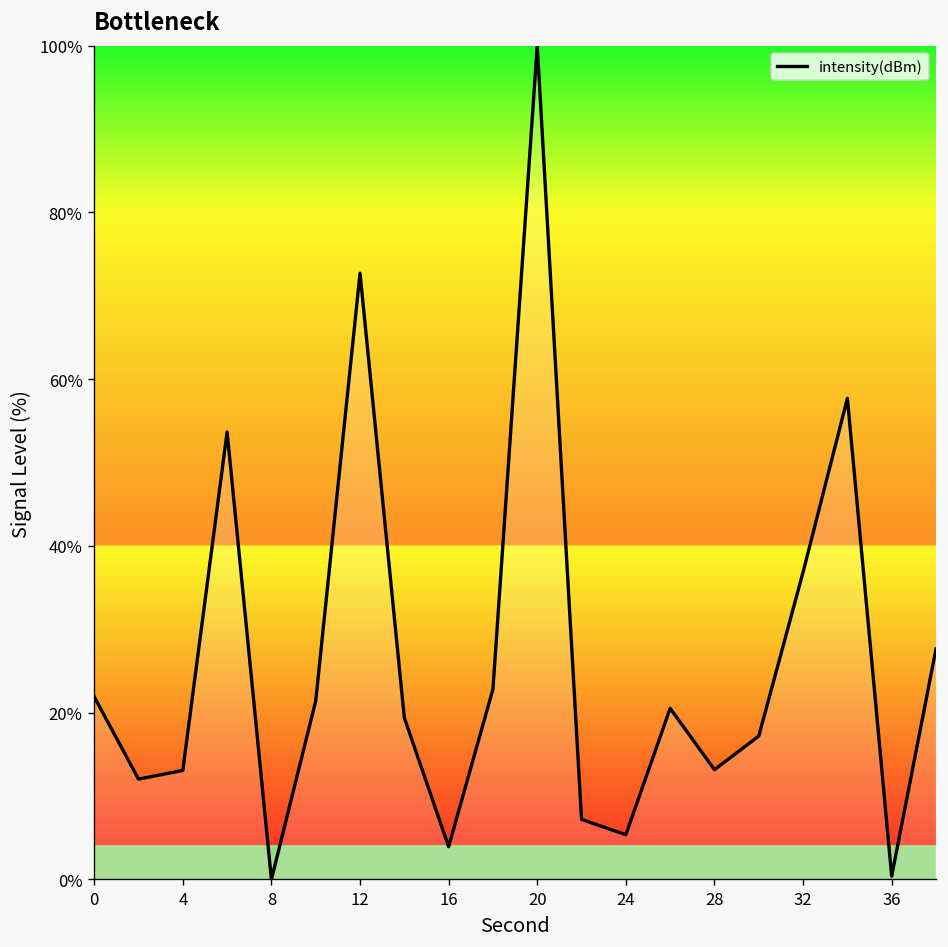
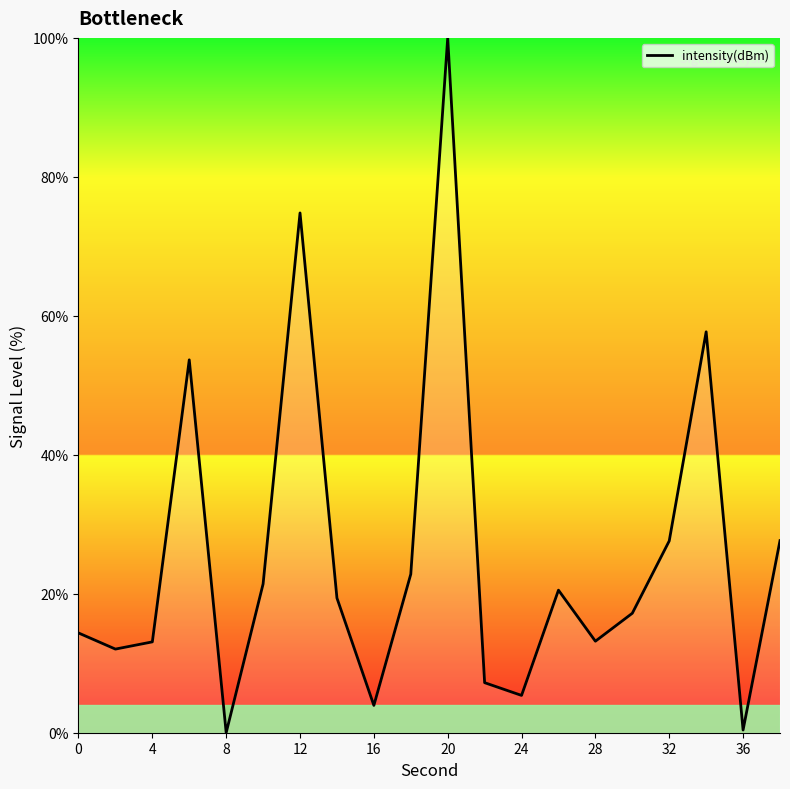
  {
-   "0": "22%",
+   "0": "14%",
    "4": "13%",
-   "12": "73%",
+   "12": "75%",
    "20": "100%",
    "24": "5%",
    "28": "13%",
-   "32": "37%"
+   "32": "28%"
  }
